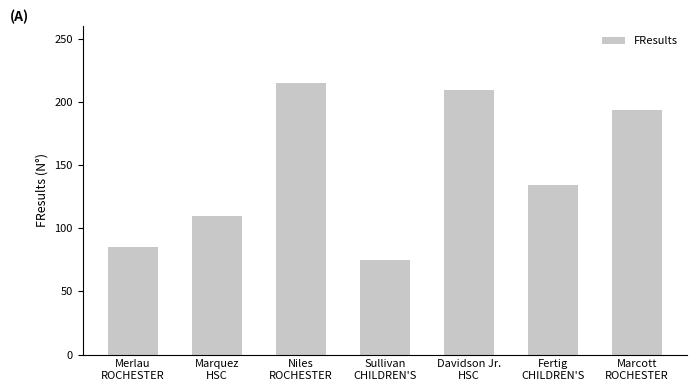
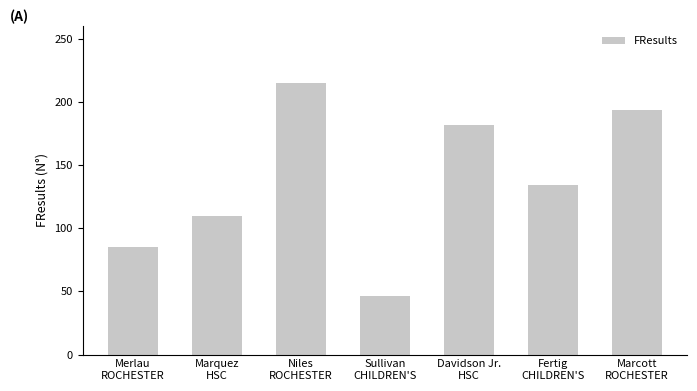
  {
    "Merlau ROCHESTER": 85,
    "Marquez HSC": 110,
    "Niles ROCHESTER": 215,
-   "Sullivan CHILDREN'S": 75,
-   "Davidson Jr. HSC": 210,
+   "Sullivan CHILDREN'S": 46,
+   "Davidson Jr. HSC": 182,
    "Fertig CHILDREN'S": 134,
    "Marcott ROCHESTER": 194
  }
